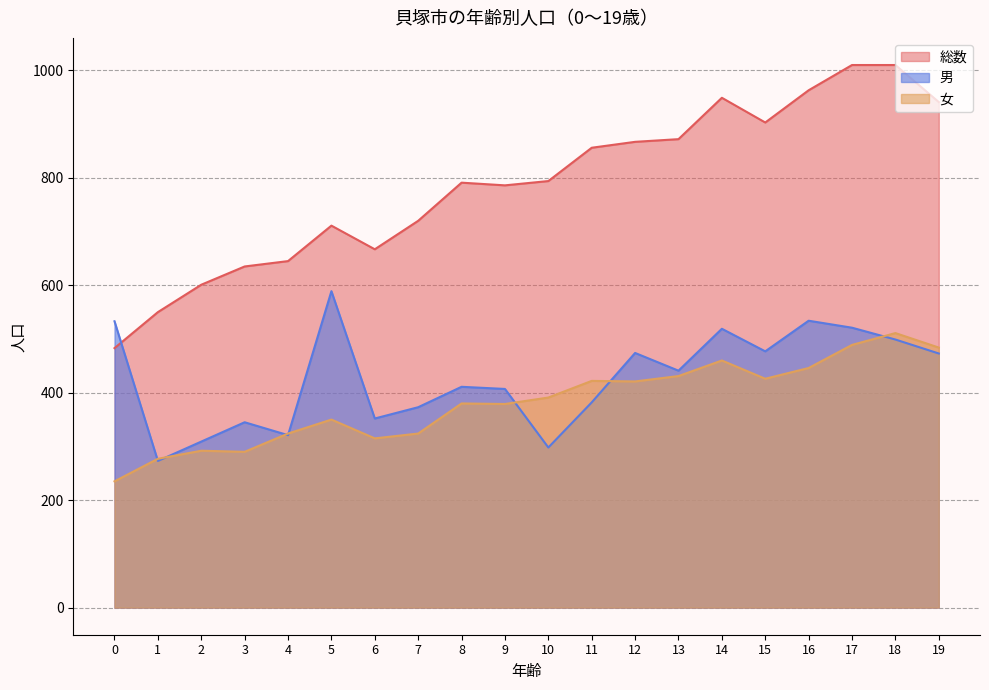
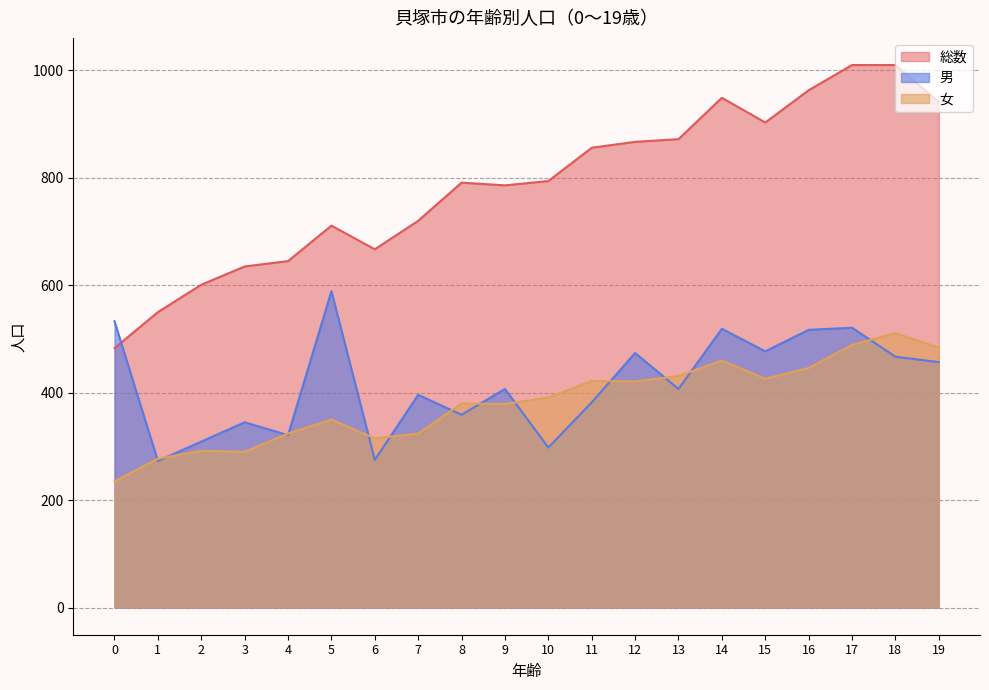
  {
    "男": {
      "0": 530,
      "2": 310,
      "3": 350,
      "5": 590,
-     "6": 350,
-     "7": 370,
-     "8": 410,
+     "6": 280,
+     "7": 400,
+     "8": 360,
      "9": 410,
      "10": 300,
      "11": 380,
      "12": 470,
-     "13": 440,
+     "13": 410,
      "14": 520,
      "15": 480,
-     "16": 530,
+     "16": 520,
      "17": 520,
-     "18": 500,
-     "19": 470
+     "18": 470,
+     "19": 460
    }
  }
